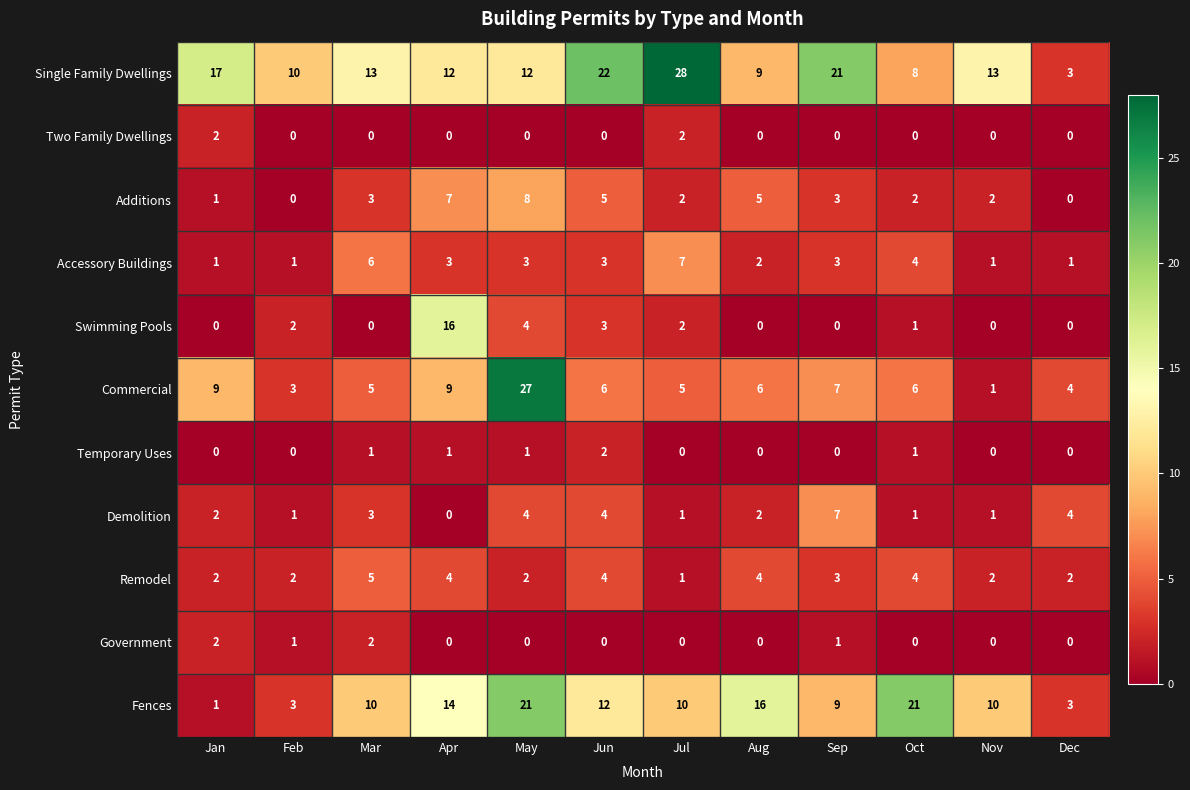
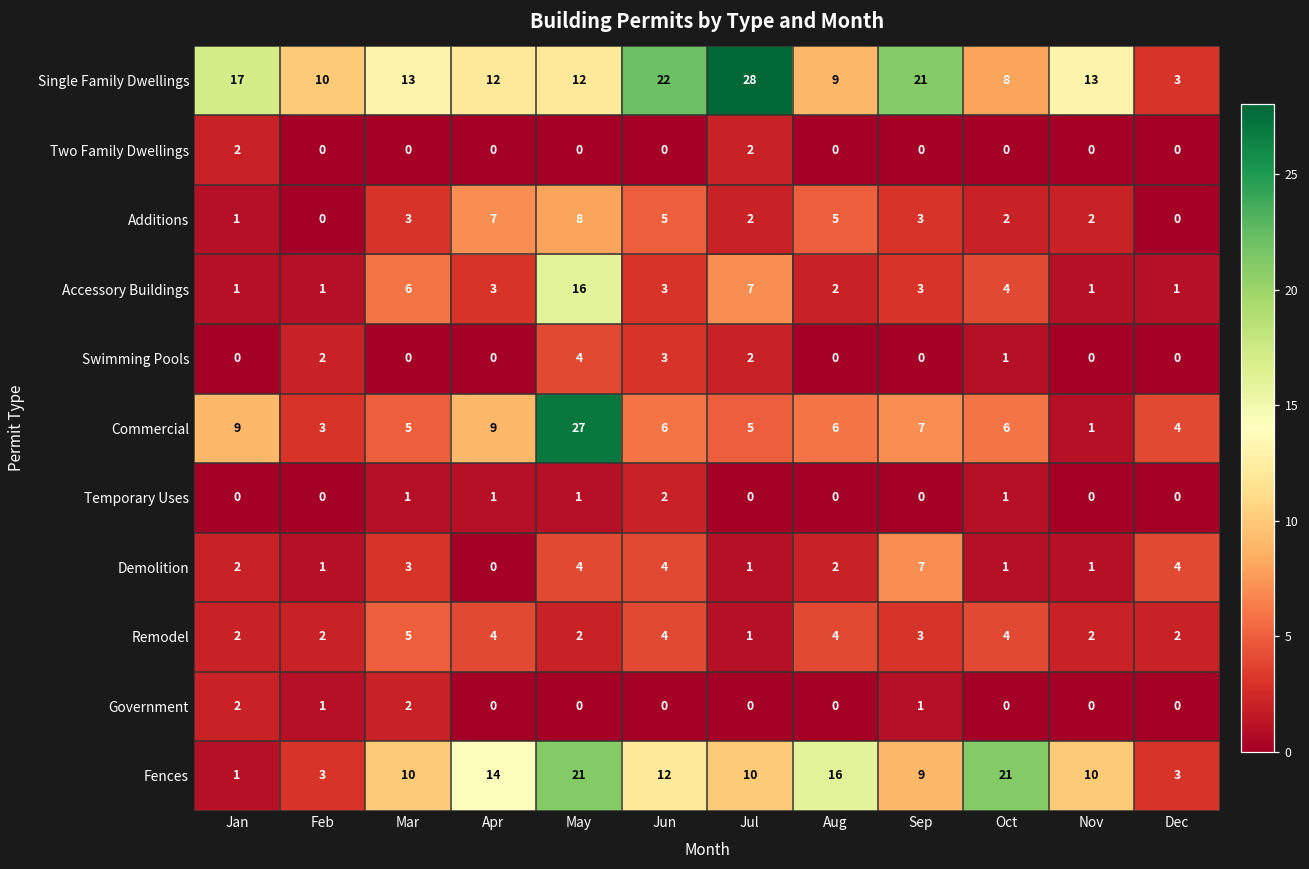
  {
    "Single Family Dwellings": {
      "Jan": 17,
      "Feb": 10,
      "Mar": 13,
      "Apr": 12,
      "May": 12,
      "Jun": 22,
      "Jul": 28,
      "Aug": 9,
      "Sep": 21,
      "Oct": 8,
      "Nov": 13,
      "Dec": 3
    },
    "Two Family Dwellings": {
      "Jan": 2,
      "Feb": 0,
      "Mar": 0,
      "Apr": 0,
      "May": 0,
      "Jun": 0,
      "Jul": 2,
      "Aug": 0,
      "Sep": 0,
      "Oct": 0,
      "Nov": 0,
      "Dec": 0
    },
    "Additions": {
      "Jan": 1,
      "Feb": 0,
      "Mar": 3,
      "Apr": 7,
      "May": 8,
      "Jun": 5,
      "Jul": 2,
      "Aug": 5,
      "Sep": 3,
      "Oct": 2,
      "Nov": 2,
      "Dec": 0
    },
    "Accessory Buildings": {
      "Jan": 1,
      "Feb": 1,
      "Mar": 6,
      "Apr": 3,
-     "May": 3,
+     "May": 16,
      "Jun": 3,
      "Jul": 7,
      "Aug": 2,
      "Sep": 3,
      "Oct": 4,
      "Nov": 1,
      "Dec": 1
    },
    "Swimming Pools": {
      "Jan": 0,
      "Feb": 2,
      "Mar": 0,
-     "Apr": 16,
+     "Apr": 0,
      "May": 4,
      "Jun": 3,
      "Jul": 2,
      "Aug": 0,
      "Sep": 0,
      "Oct": 1,
      "Nov": 0,
      "Dec": 0
    },
    "Commercial": {
      "Jan": 9,
      "Feb": 3,
      "Mar": 5,
      "Apr": 9,
      "May": 27,
      "Jun": 6,
      "Jul": 5,
      "Aug": 6,
      "Sep": 7,
      "Oct": 6,
      "Nov": 1,
      "Dec": 4
    },
    "Temporary Uses": {
      "Jan": 0,
      "Feb": 0,
      "Mar": 1,
      "Apr": 1,
      "May": 1,
      "Jun": 2,
      "Jul": 0,
      "Aug": 0,
      "Sep": 0,
      "Oct": 1,
      "Nov": 0,
      "Dec": 0
    },
    "Demolition": {
      "Jan": 2,
      "Feb": 1,
      "Mar": 3,
      "Apr": 0,
      "May": 4,
      "Jun": 4,
      "Jul": 1,
      "Aug": 2,
      "Sep": 7,
      "Oct": 1,
      "Nov": 1,
      "Dec": 4
    },
    "Remodel": {
      "Jan": 2,
      "Feb": 2,
      "Mar": 5,
      "Apr": 4,
      "May": 2,
      "Jun": 4,
      "Jul": 1,
      "Aug": 4,
      "Sep": 3,
      "Oct": 4,
      "Nov": 2,
      "Dec": 2
    },
    "Government": {
      "Jan": 2,
      "Feb": 1,
      "Mar": 2,
      "Apr": 0,
      "May": 0,
      "Jun": 0,
      "Jul": 0,
      "Aug": 0,
      "Sep": 1,
      "Oct": 0,
      "Nov": 0,
      "Dec": 0
    },
    "Fences": {
      "Jan": 1,
      "Feb": 3,
      "Mar": 10,
      "Apr": 14,
      "May": 21,
      "Jun": 12,
      "Jul": 10,
      "Aug": 16,
      "Sep": 9,
      "Oct": 21,
      "Nov": 10,
      "Dec": 3
    }
  }
